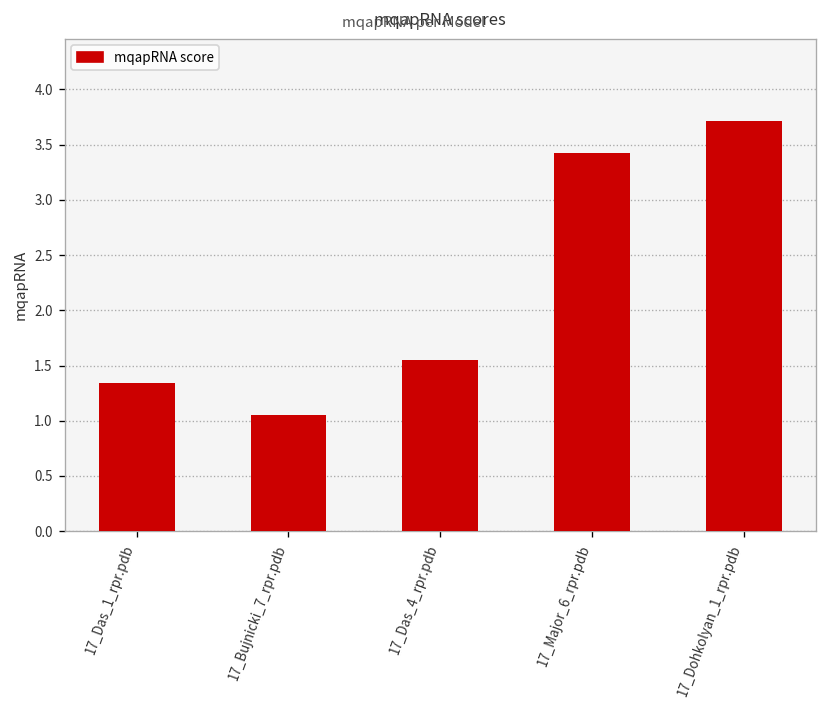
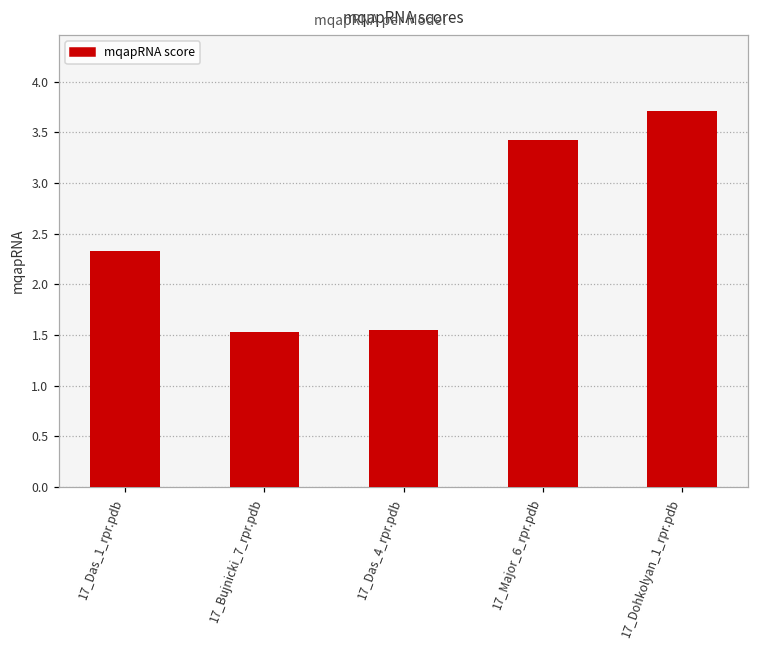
  {
-   "17_Das_1_rpr.pdb": 1.3,
-   "17_Bujnicki_7_rpr.pdb": 1.1,
+   "17_Das_1_rpr.pdb": 2.3,
+   "17_Bujnicki_7_rpr.pdb": 1.5,
    "17_Das_4_rpr.pdb": 1.6,
    "17_Major_6_rpr.pdb": 3.4,
    "17_Dohkolyan_1_rpr.pdb": 3.7
  }
